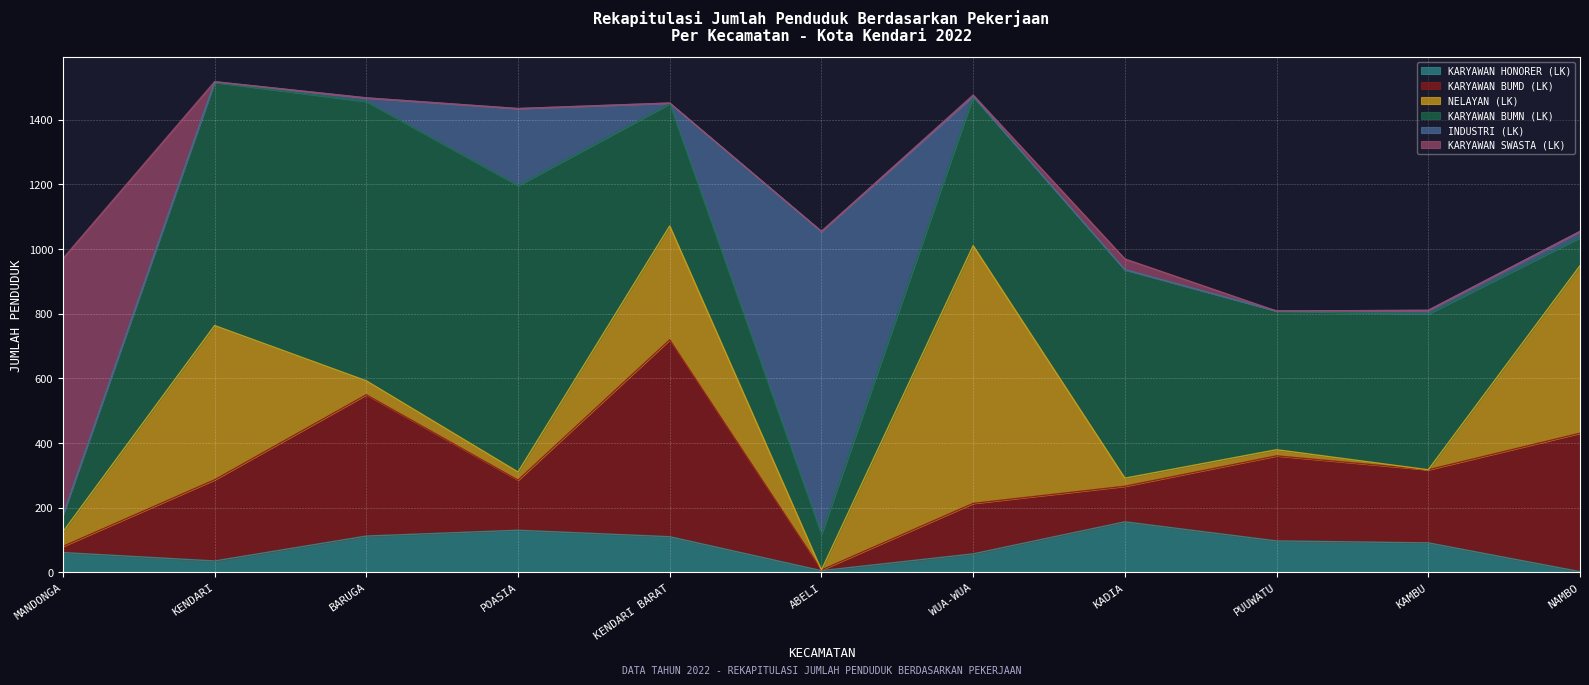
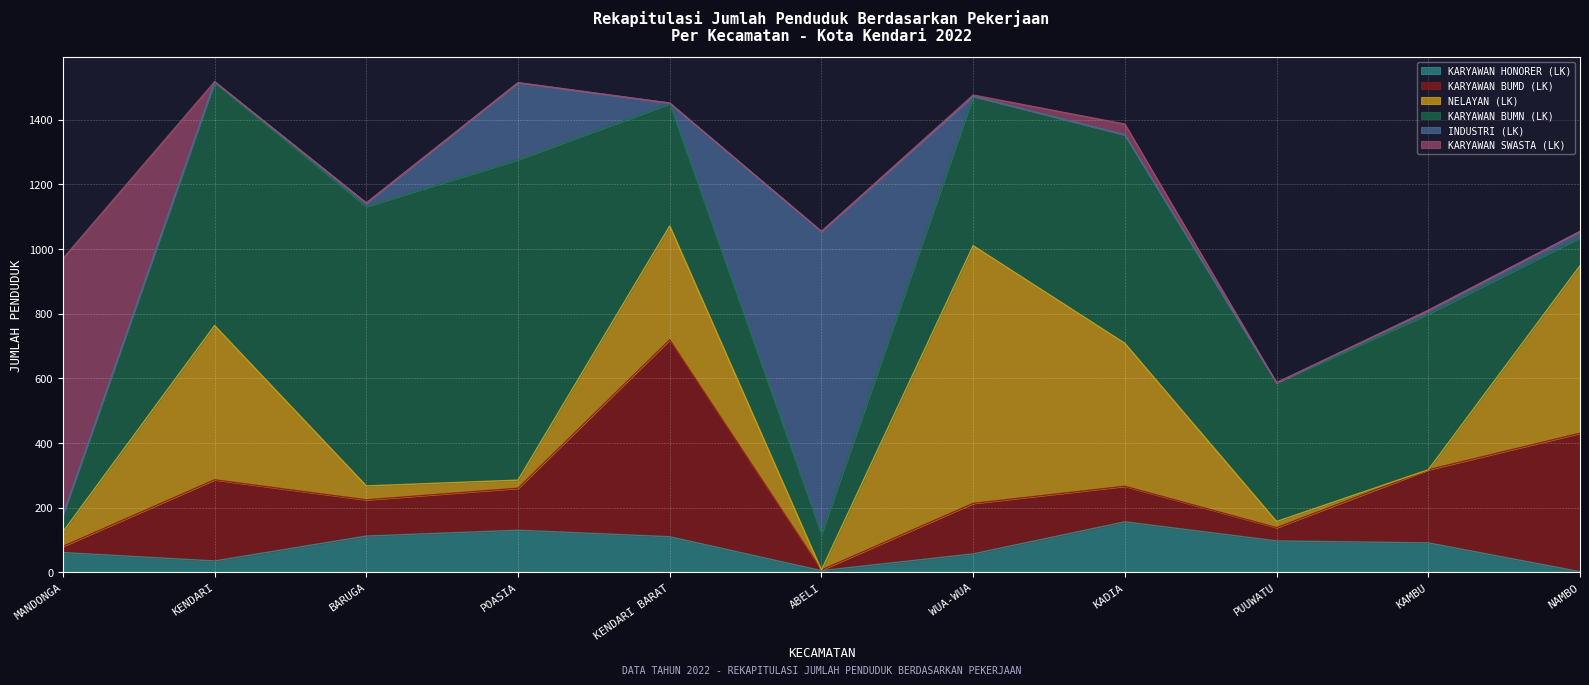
  {
    "KARYAWAN BUMD (LK)": {
      "MANDONGA": 20,
      "KENDARI": 250,
-     "BARUGA": 440,
-     "POASIA": 160,
+     "BARUGA": 110,
+     "POASIA": 130,
      "KENDARI BARAT": 610,
      "WUA-WUA": 160,
      "KADIA": 110,
-     "PUUWATU": 260,
+     "PUUWATU": 40,
      "NAMBO": 430
    },
    "NELAYAN (LK)": {
      "MANDONGA": 50,
      "KENDARI": 480,
      "BARUGA": 40,
      "POASIA": 30,
      "KENDARI BARAT": 350,
      "WUA-WUA": 800,
-     "KADIA": 30,
+     "KADIA": 440,
      "PUUWATU": 20,
      "NAMBO": 520
    },
    "KARYAWAN BUMN (LK)": {
      "BARUGA": 860,
-     "POASIA": 890,
+     "POASIA": 990,
      "ABELI": 110,
      "KAMBU": 480,
      "NAMBO": 90
    },
    "KARYAWAN SWASTA (LK)": {
      "MANDONGA": 790,
      "KADIA": 30
    }
  }
